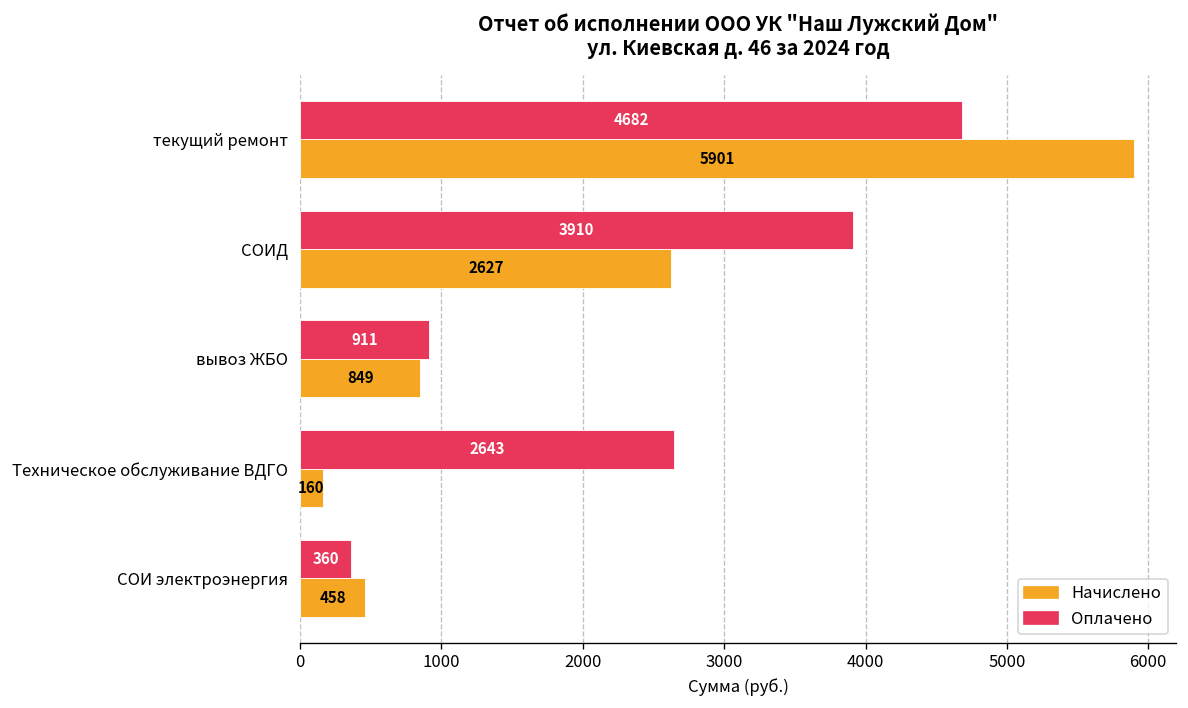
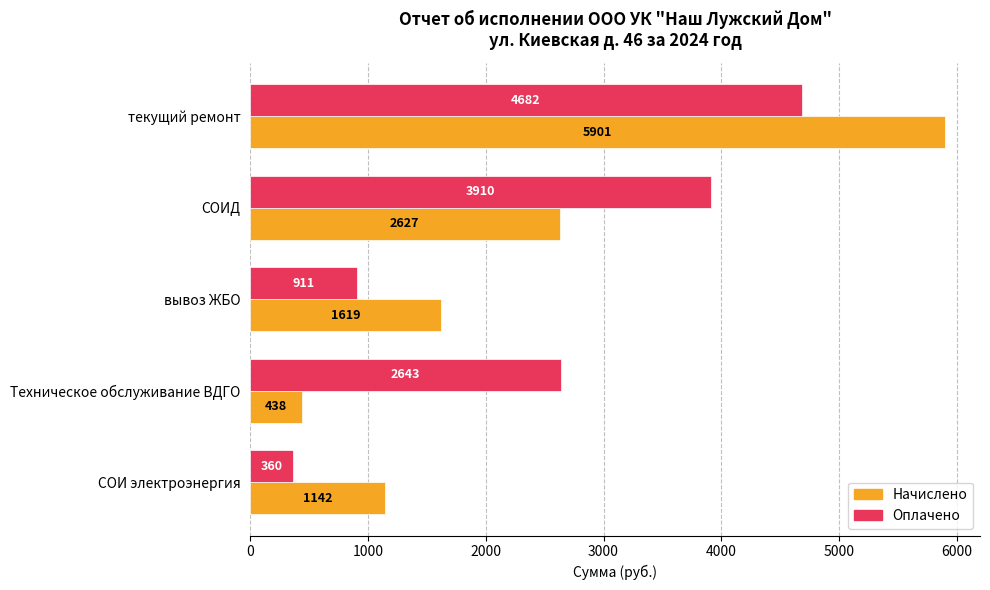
  {
    "Начислено": {
      "текущий ремонт": 5901,
      "СОИД": 2627,
-     "вывоз ЖБО": 849,
-     "Техническое обслуживание ВДГО": 160,
-     "СОИ электроэнергия": 458
+     "вывоз ЖБО": 1619,
+     "Техническое обслуживание ВДГО": 438,
+     "СОИ электроэнергия": 1142
    },
    "Оплачено": {
      "текущий ремонт": 4682,
      "СОИД": 3910,
      "вывоз ЖБО": 911,
      "Техническое обслуживание ВДГО": 2643,
      "СОИ электроэнергия": 360
    }
  }
